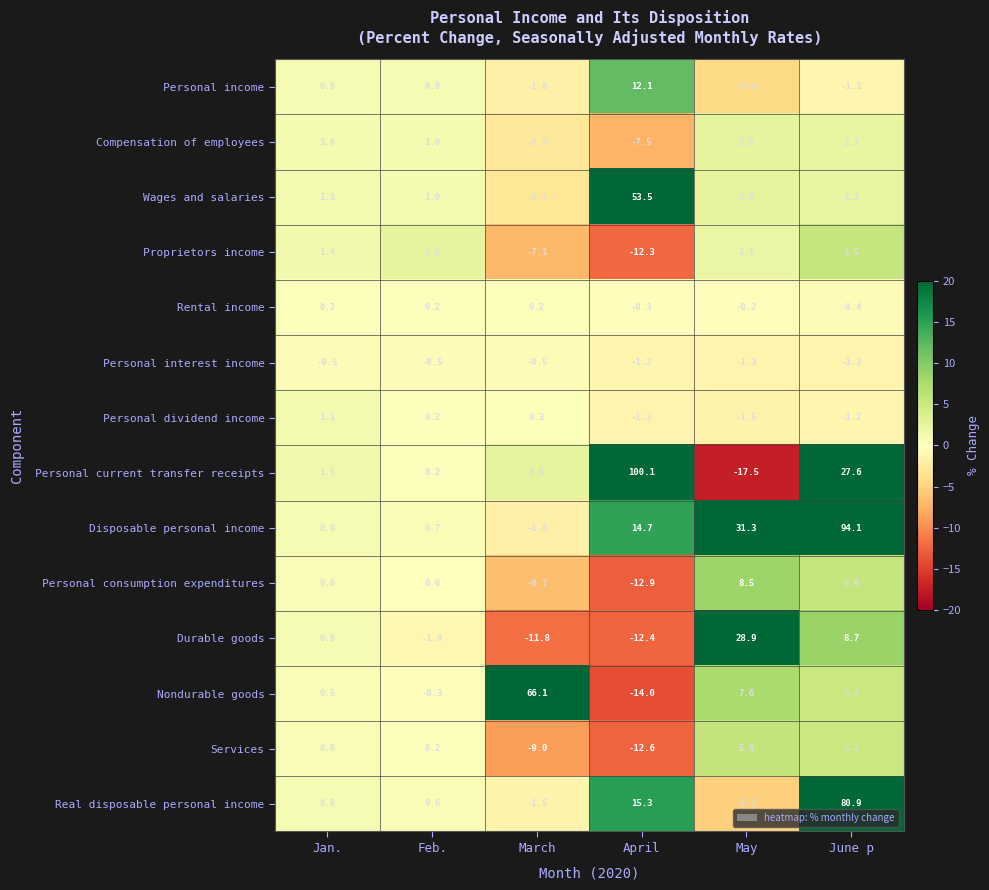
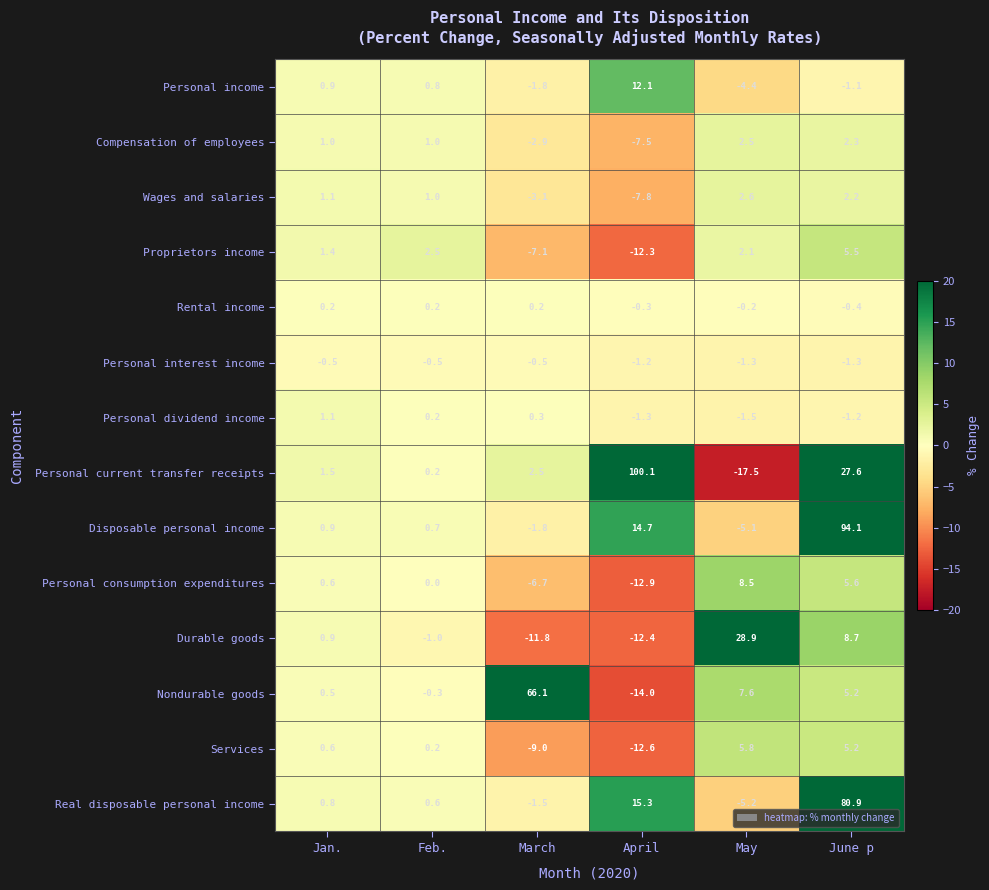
  {
    "Personal income": {
      "March": -1.8,
      "April": 12.1,
      "May": -4.4
    },
    "Compensation of employees": {
      "March": -2.9,
      "April": -7.5,
      "May": 2.5,
      "June p": 2.3
    },
    "Wages and salaries": {
      "March": -3.1,
-     "April": 53.5,
+     "April": -7.8,
      "May": 2.6,
      "June p": 2.2
    },
    "Proprietors income": {
      "Jan.": 1.4,
      "Feb.": 2.5,
      "March": -7.1,
      "April": -12.3,
      "May": 2.1,
      "June p": 5.5
    },
    "Personal interest income": {
      "May": -1.3,
      "June p": -1.3
    },
    "Personal dividend income": {
      "April": -1.3,
      "May": -1.5
    },
    "Personal current transfer receipts": {
      "Jan.": 1.5,
      "March": 2.5,
      "April": 100.1,
      "May": -17.5,
      "June p": 27.6
    },
    "Disposable personal income": {
      "March": -1.8,
      "April": 14.7,
-     "May": 31.3,
+     "May": -5.1,
      "June p": 94.1
    },
    "Personal consumption expenditures": {
      "March": -6.7,
      "April": -12.9,
      "May": 8.5,
      "June p": 5.6
    },
    "Durable goods": {
      "March": -11.8,
      "April": -12.4,
      "May": 28.9,
      "June p": 8.7
    },
    "Nondurable goods": {
      "March": 66.1,
      "April": -14.0,
      "May": 7.6,
      "June p": 5.2
    },
    "Services": {
      "March": -9.0,
      "April": -12.6,
      "May": 5.8,
      "June p": 5.2
    },
    "Real disposable personal income": {
      "March": -1.5,
      "April": 15.3,
      "May": -5.2,
      "June p": 80.9
    }
  }
